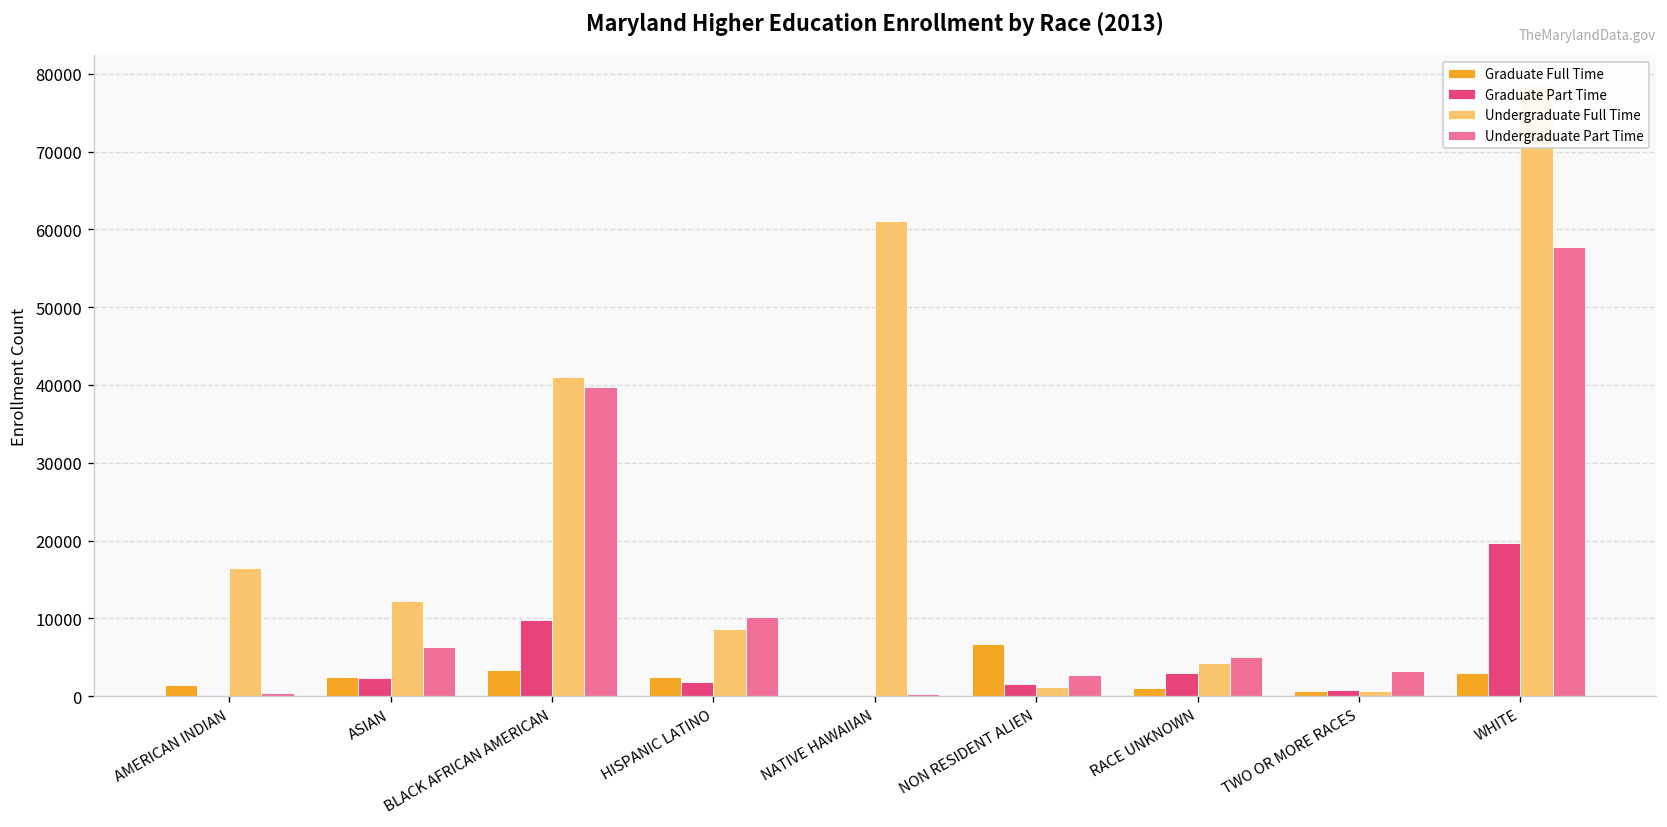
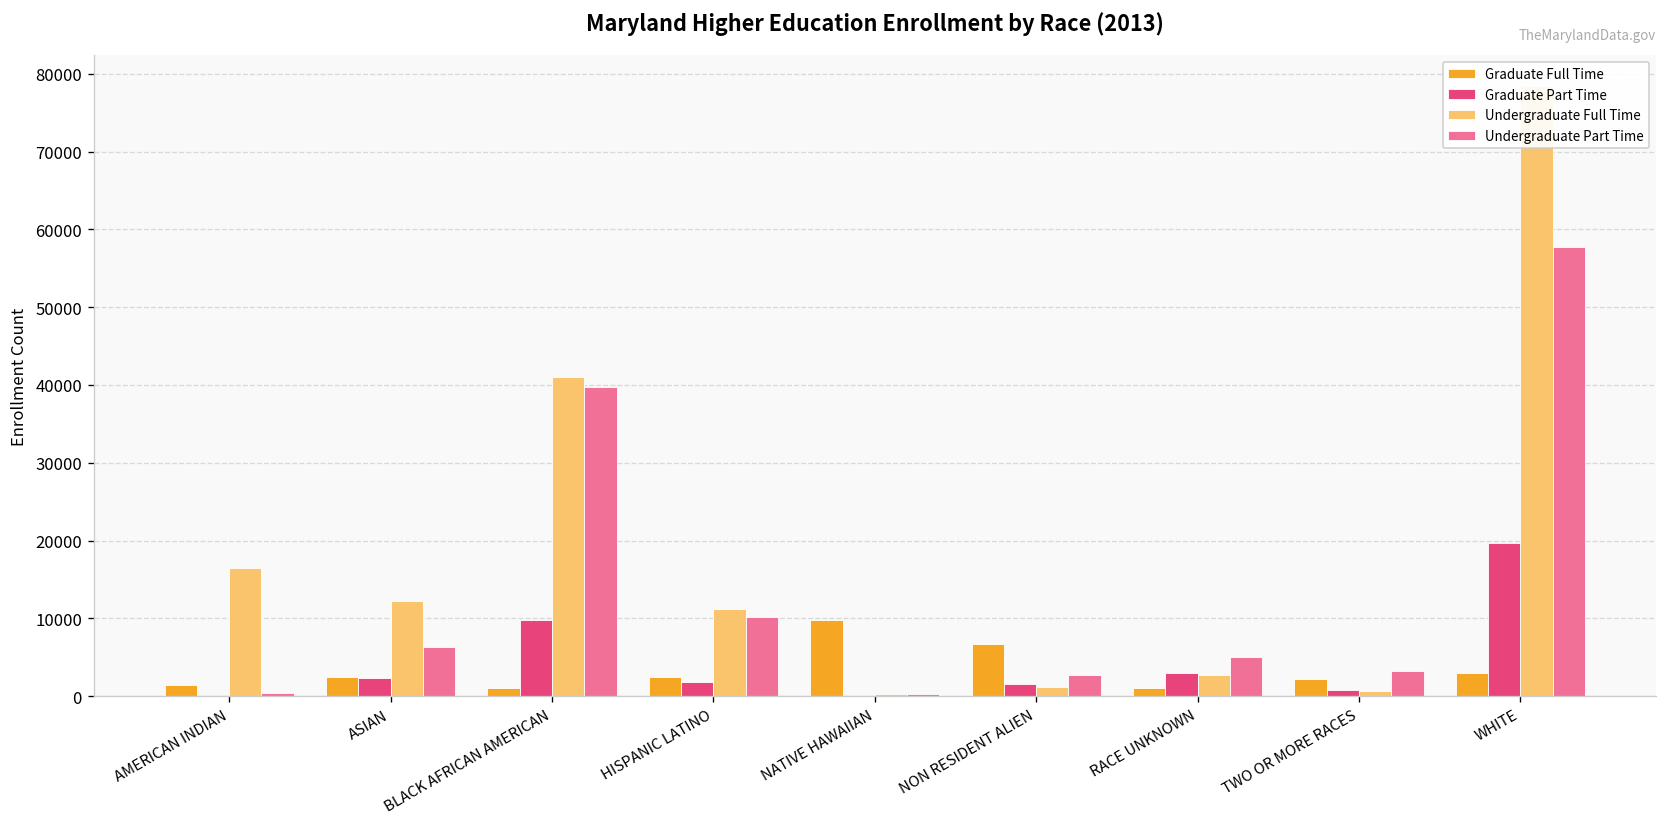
  {
    "Graduate Full Time": {
      "AMERICAN INDIAN": 1000,
      "ASIAN": 2000,
-     "BLACK AFRICAN AMERICAN": 3000,
+     "BLACK AFRICAN AMERICAN": 1000,
      "HISPANIC LATINO": 3000,
-     "NATIVE HAWAIIAN": 0,
+     "NATIVE HAWAIIAN": 10000,
      "NON RESIDENT ALIEN": 7000,
      "RACE UNKNOWN": 1000,
-     "TWO OR MORE RACES": 1000,
+     "TWO OR MORE RACES": 2000,
      "WHITE": 3000
    },
    "Undergraduate Full Time": {
      "AMERICAN INDIAN": 16000,
      "ASIAN": 12000,
      "BLACK AFRICAN AMERICAN": 41000,
-     "HISPANIC LATINO": 9000,
-     "NATIVE HAWAIIAN": 61000,
+     "HISPANIC LATINO": 11000,
+     "NATIVE HAWAIIAN": 0,
      "NON RESIDENT ALIEN": 1000,
-     "RACE UNKNOWN": 4000,
+     "RACE UNKNOWN": 3000,
      "TWO OR MORE RACES": 1000
    }
  }
